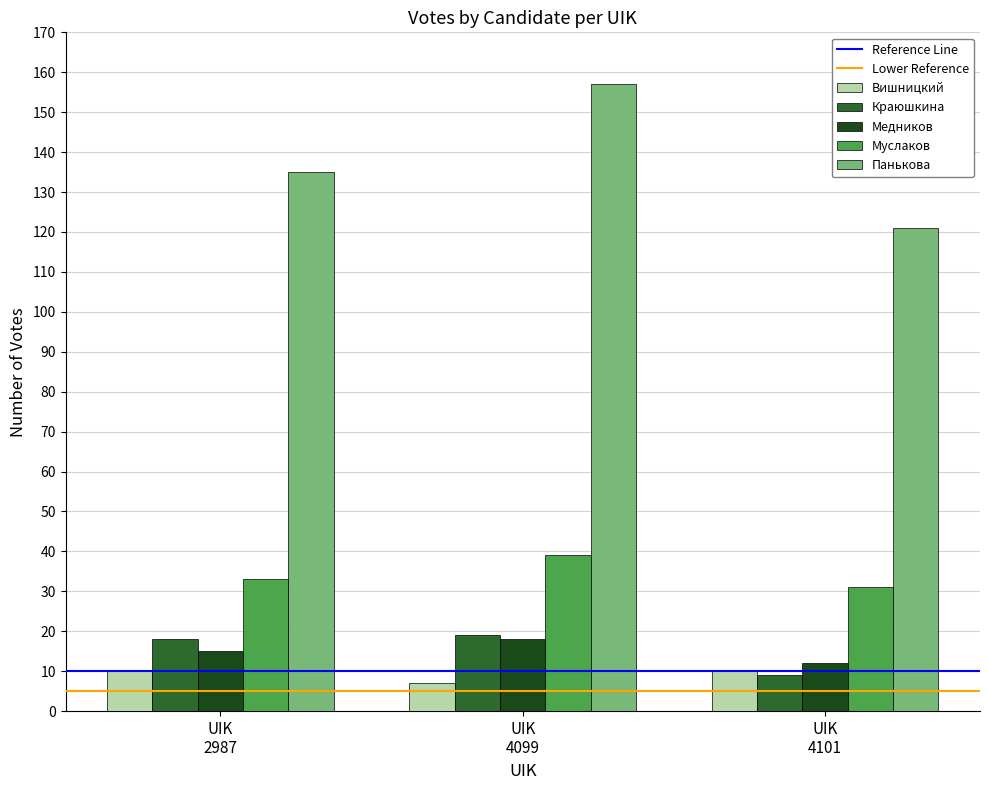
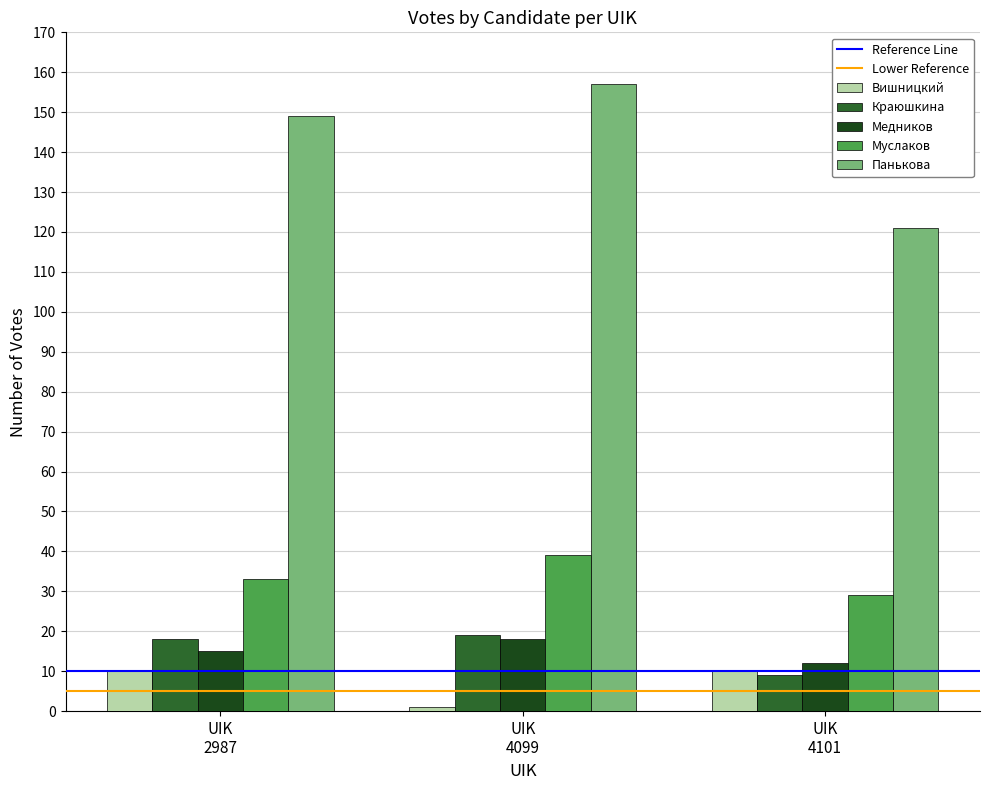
  {
    "Вишницкий": {
      "UIK 2987": 10,
-     "UIK 4099": 7,
+     "UIK 4099": 1,
      "UIK 4101": 10
    },
    "Муслаков": {
      "UIK 2987": 33,
      "UIK 4099": 39,
-     "UIK 4101": 31
+     "UIK 4101": 29
    },
    "Панькова": {
-     "UIK 2987": 135,
+     "UIK 2987": 149,
      "UIK 4099": 157,
      "UIK 4101": 121
    }
  }
